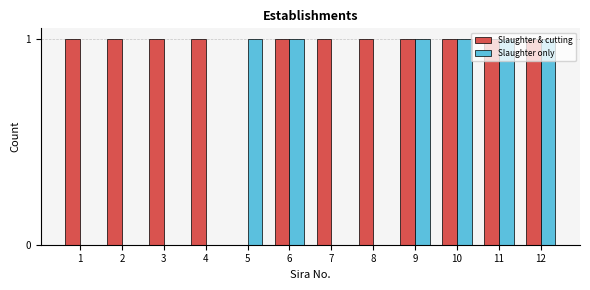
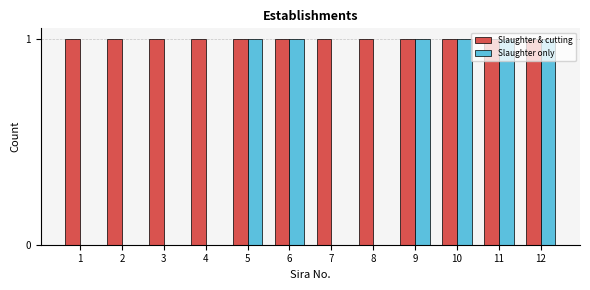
  {
    "Slaughter & cutting": {
      "1": 1,
      "2": 1,
      "3": 1,
      "4": 1,
-     "5": 0,
+     "5": 1,
      "6": 1,
      "7": 1,
      "8": 1,
      "9": 1,
      "10": 1
    },
    "Slaughter only": {
      "1": 0,
      "2": 0,
      "3": 0,
      "4": 0,
      "5": 1,
      "6": 1,
      "7": 0,
      "8": 0,
      "9": 1,
      "10": 1
    }
  }
